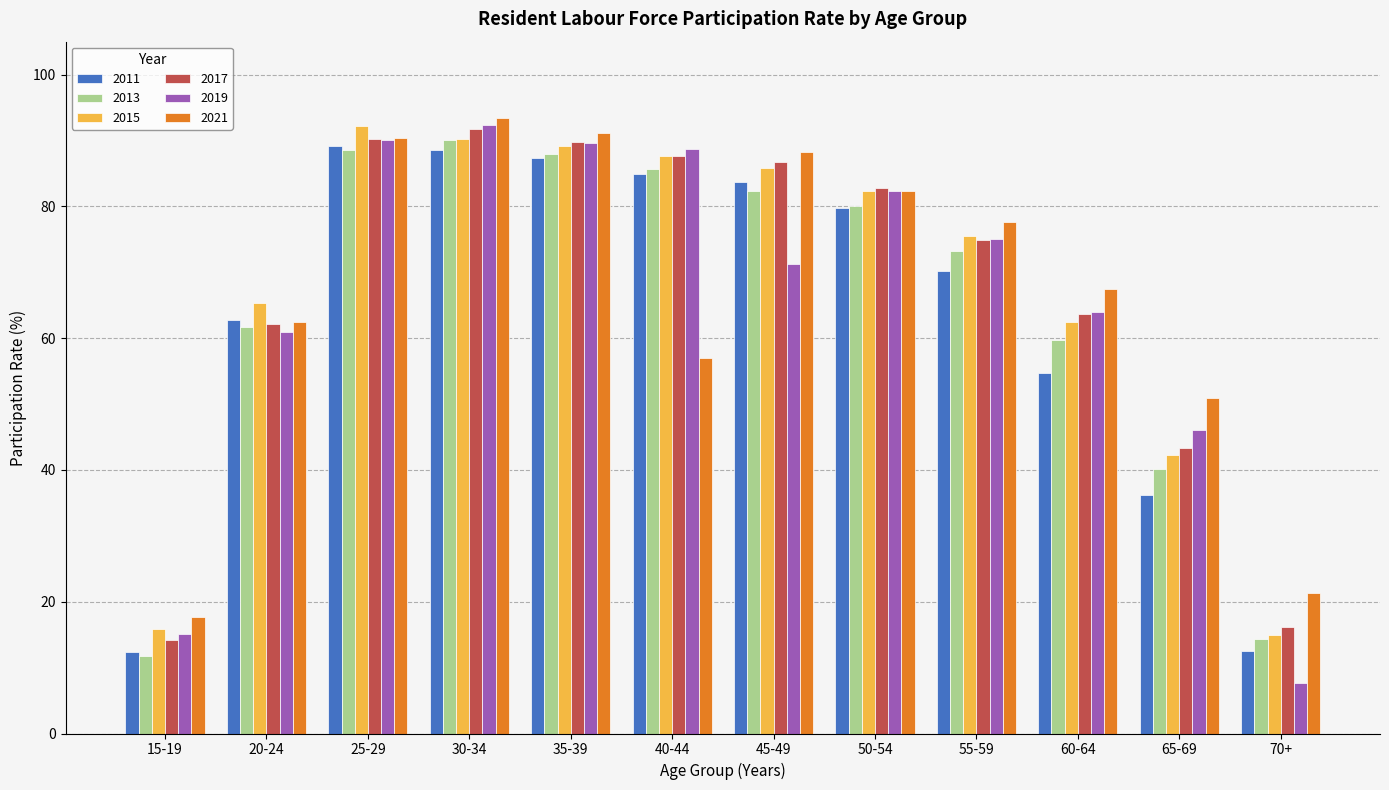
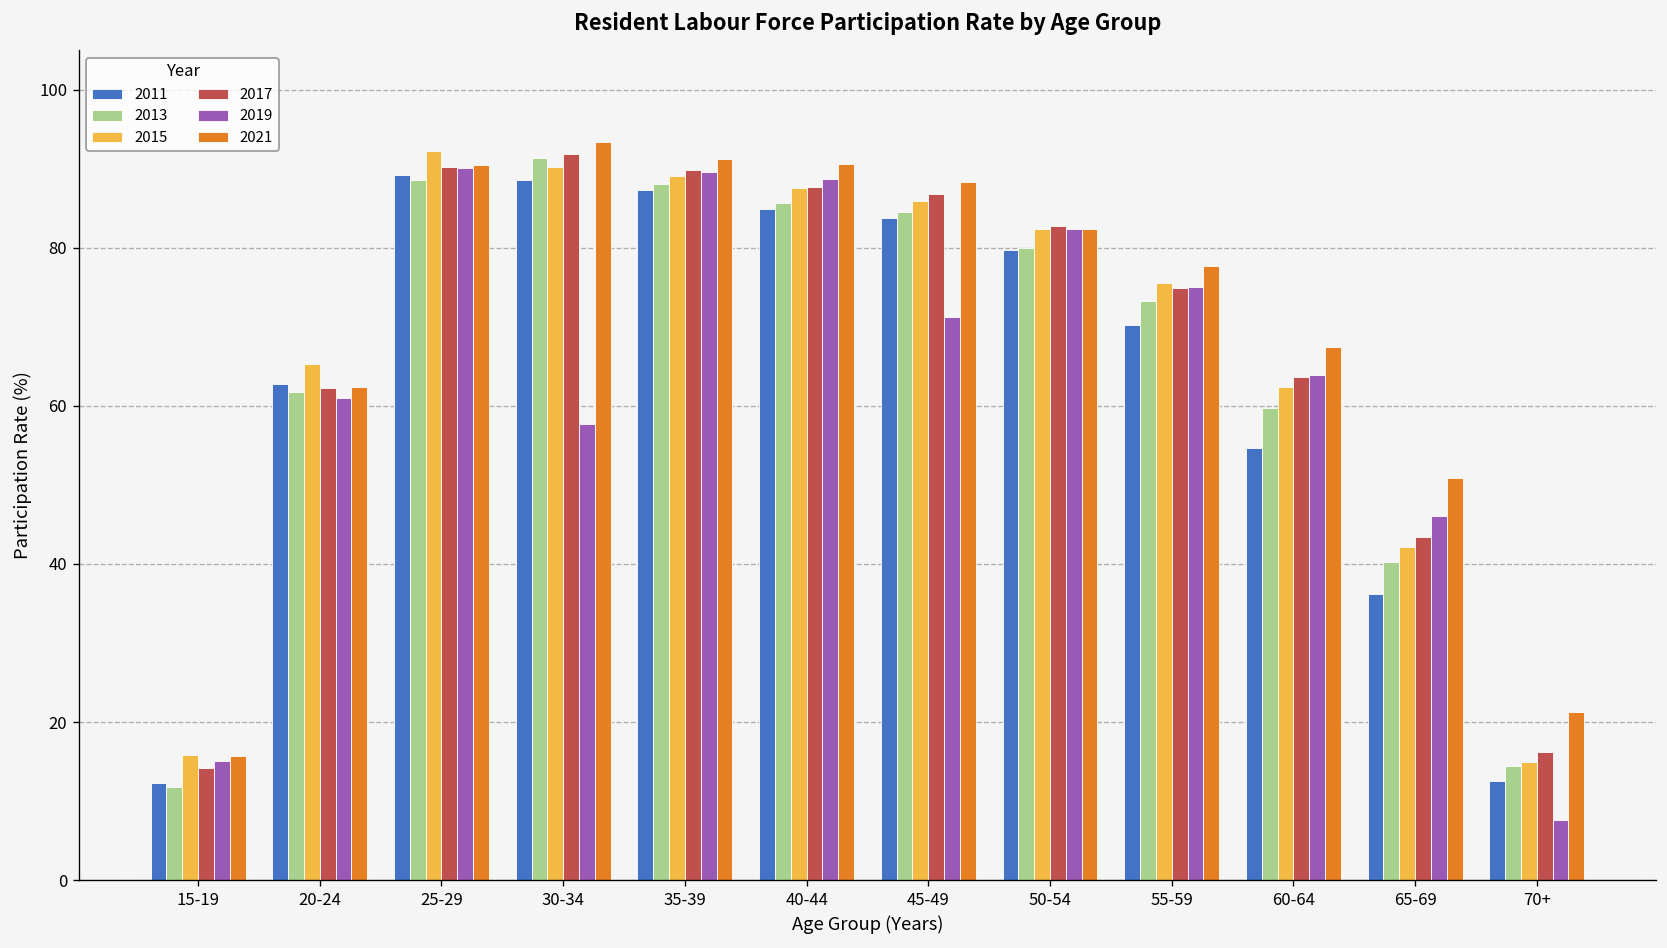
  {
    "2011": {
      "15-19": 12,
      "20-24": 63,
      "25-29": 89,
      "30-34": 89,
      "35-39": 87,
      "40-44": 85,
      "45-49": 84,
      "50-54": 80,
      "55-59": 70,
      "60-64": 55,
      "65-69": 36,
      "70+": 13
    },
    "2013": {
      "15-19": 12,
      "20-24": 62,
      "25-29": 89,
-     "30-34": 90,
+     "30-34": 91,
      "35-39": 88,
      "40-44": 86,
-     "45-49": 82,
+     "45-49": 85,
      "50-54": 80,
      "55-59": 73,
      "60-64": 60,
      "65-69": 40,
      "70+": 14
    },
    "2015": {
      "15-19": 16,
      "20-24": 65,
      "25-29": 92,
      "30-34": 90,
      "35-39": 89,
      "40-44": 88,
      "45-49": 86,
      "50-54": 82,
      "55-59": 76,
      "60-64": 62,
      "65-69": 42,
      "70+": 15
    },
    "2017": {
      "15-19": 14,
      "20-24": 62,
      "25-29": 90,
      "30-34": 92,
      "35-39": 90,
      "40-44": 88,
      "45-49": 87,
      "50-54": 83,
      "55-59": 75,
      "60-64": 64,
      "65-69": 43,
      "70+": 16
    },
    "2019": {
      "15-19": 15,
      "20-24": 61,
      "25-29": 90,
-     "30-34": 92,
+     "30-34": 58,
      "35-39": 90,
      "40-44": 89,
      "45-49": 71,
      "50-54": 82,
      "55-59": 75,
      "60-64": 64,
      "65-69": 46,
      "70+": 8
    },
    "2021": {
-     "15-19": 18,
+     "15-19": 16,
      "20-24": 62,
      "25-29": 90,
      "30-34": 93,
      "35-39": 91,
-     "40-44": 57,
+     "40-44": 91,
      "45-49": 88,
      "50-54": 82,
      "55-59": 78,
      "60-64": 67,
      "65-69": 51,
      "70+": 21
    }
  }
